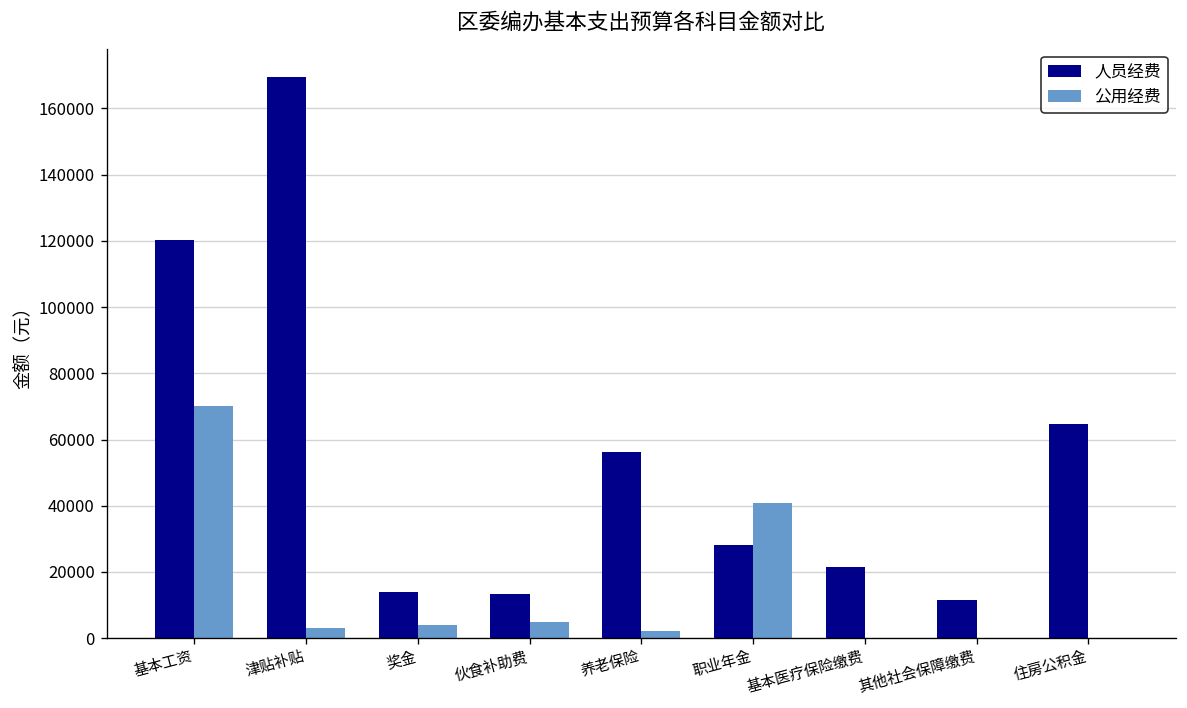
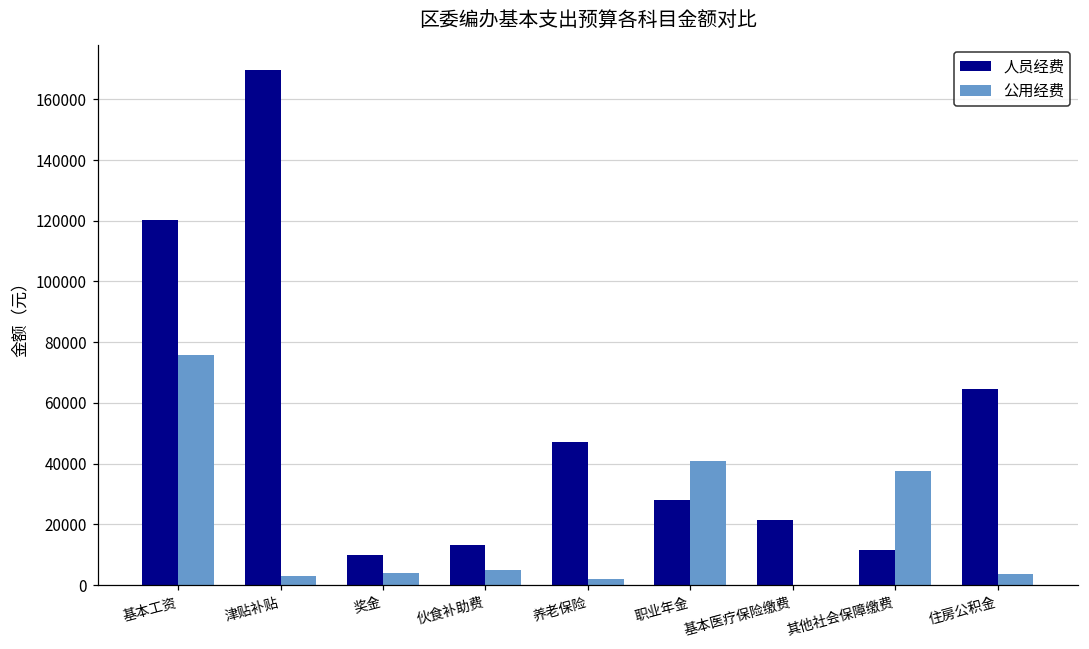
  {
    "人员经费": {
      "基本工资": 120000,
      "津贴补贴": 170000,
-     "奖金": 14000,
+     "奖金": 10000,
      "伙食补助费": 13000,
-     "养老保险": 56000,
+     "养老保险": 47000,
      "职业年金": 28000,
      "基本医疗保险缴费": 21000,
      "其他社会保障缴费": 12000,
      "住房公积金": 65000
    },
    "公用经费": {
-     "基本工资": 70000,
+     "基本工资": 76000,
      "津贴补贴": 3000,
      "奖金": 4000,
      "伙食补助费": 5000,
      "养老保险": 2000,
      "职业年金": 41000,
      "基本医疗保险缴费": 0,
-     "其他社会保障缴费": 0,
-     "住房公积金": 0
+     "其他社会保障缴费": 38000,
+     "住房公积金": 4000
    }
  }
